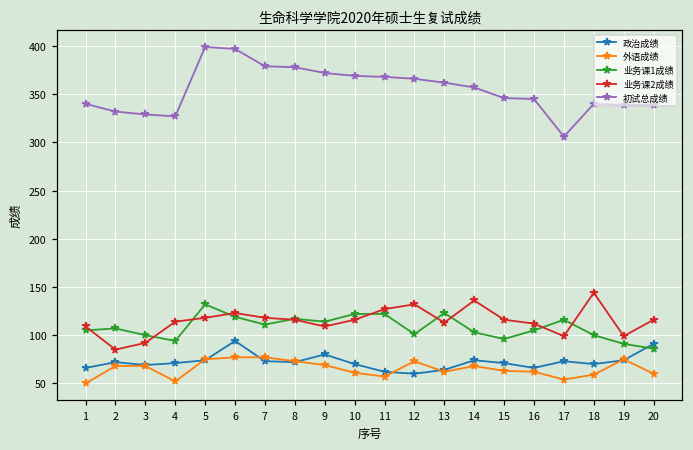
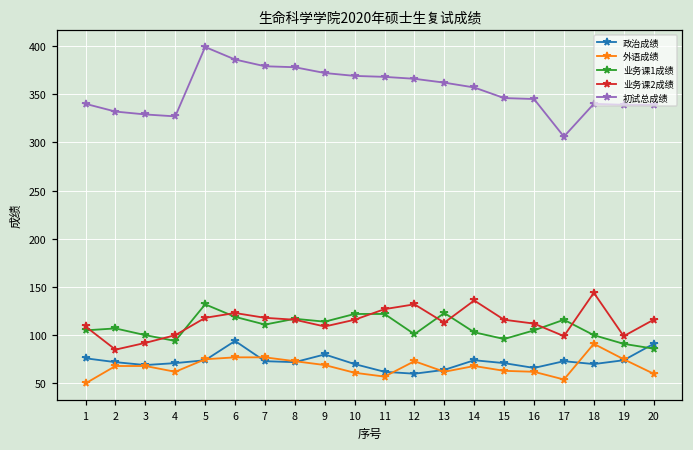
  {
    "政治成绩": {
-     "1": 70,
+     "1": 80,
      "2": 70,
      "4": 70,
      "6": 90,
      "7": 70,
      "9": 80,
      "10": 70,
      "11": 60,
      "12": 60,
      "14": 70,
      "15": 70,
      "16": 70,
      "17": 70,
      "18": 70,
      "20": 90
    },
    "外语成绩": {
      "1": 50,
      "2": 70,
-     "4": 50,
+     "4": 60,
      "6": 80,
      "7": 80,
      "9": 70,
      "10": 60,
      "11": 60,
      "12": 70,
      "14": 70,
      "15": 60,
      "16": 60,
      "17": 50,
-     "18": 60,
+     "18": 90,
      "20": 60
    },
    "业务课1成绩": {
      "1": 110,
      "2": 110,
      "3": 100,
      "4": 90,
      "5": 130,
      "6": 120,
      "7": 110,
      "9": 110,
      "10": 120,
      "11": 120,
      "12": 100,
      "13": 120,
      "14": 100,
      "15": 100,
      "16": 110,
      "17": 120,
      "18": 100,
      "19": 90,
      "20": 90
    },
    "业务课2成绩": {
      "1": 110,
      "2": 90,
      "3": 90,
-     "4": 110,
+     "4": 100,
      "5": 120,
      "6": 120,
      "7": 120,
      "9": 110,
      "10": 120,
      "11": 130,
      "12": 130,
      "13": 110,
      "14": 140,
      "15": 120,
      "16": 110,
      "17": 100,
      "18": 140,
      "19": 100,
      "20": 120
    },
    "初试总成绩": {
      "1": 340,
      "2": 330,
      "3": 330,
      "4": 330,
      "5": 400,
-     "6": 400,
+     "6": 390,
      "7": 380,
      "8": 380,
      "9": 370,
      "10": 370,
      "11": 370,
      "12": 370,
      "13": 360,
      "14": 360,
      "15": 350,
      "16": 350,
      "17": 310
    }
  }
